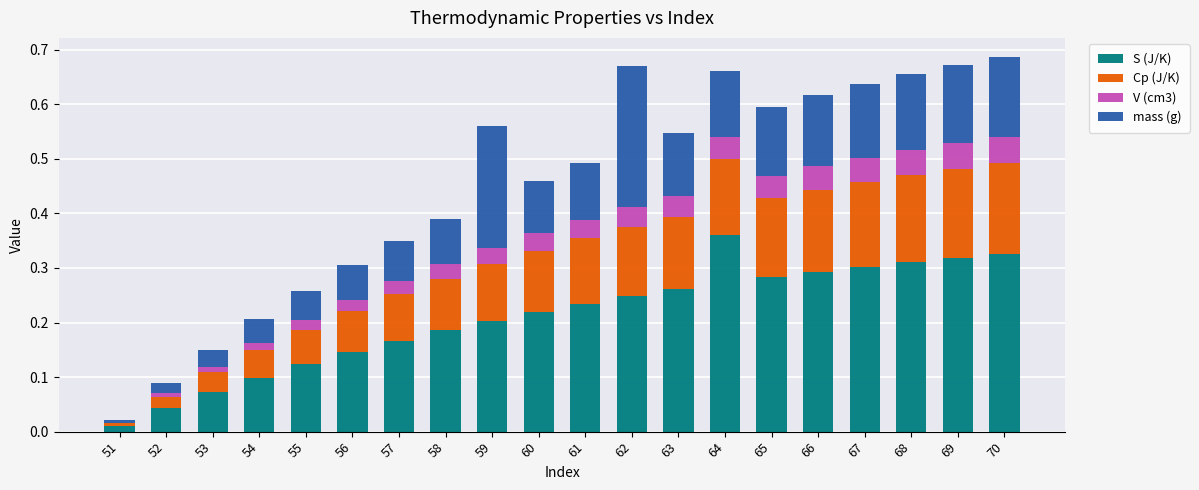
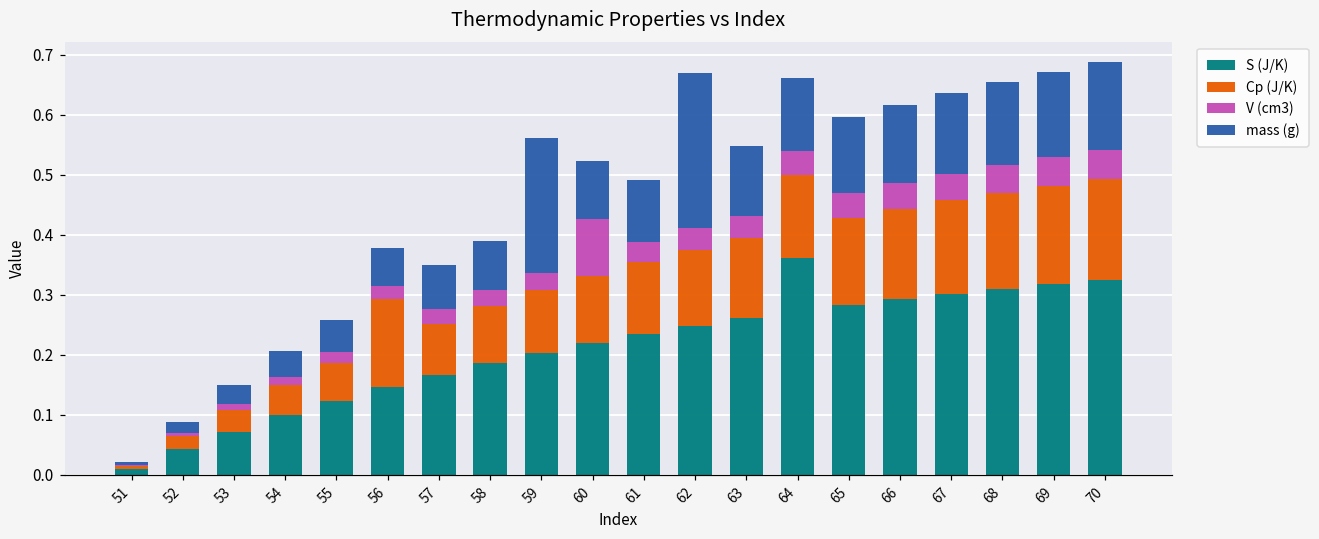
  {
    "S (J/K)": {
      "51": 0.01,
      "52": 0.04,
      "53": 0.07,
      "54": 0.10,
      "55": 0.12,
      "56": 0.15,
      "57": 0.17,
      "58": 0.19,
      "59": 0.20,
      "60": 0.22,
      "61": 0.23,
      "62": 0.25,
      "63": 0.26,
      "64": 0.36,
      "65": 0.28,
      "66": 0.29,
      "67": 0.30,
      "68": 0.31,
      "69": 0.32,
      "70": 0.32
    },
    "Cp (J/K)": {
      "51": 0.01,
      "52": 0.02,
      "53": 0.04,
      "54": 0.05,
      "55": 0.06,
-     "56": 0.07,
+     "56": 0.15,
      "57": 0.08,
      "58": 0.09,
      "59": 0.10,
      "60": 0.11,
      "61": 0.12,
      "62": 0.13,
      "63": 0.13,
      "64": 0.14,
      "65": 0.15,
      "66": 0.15,
      "67": 0.16,
      "68": 0.16,
      "69": 0.16,
      "70": 0.17
    },
    "V (cm3)": {
      "52": 0.01,
      "53": 0.01,
      "54": 0.01,
      "55": 0.02,
      "56": 0.02,
      "57": 0.02,
      "58": 0.03,
      "59": 0.03,
-     "60": 0.03,
+     "60": 0.09,
      "61": 0.03,
      "62": 0.04,
      "63": 0.04,
      "64": 0.04,
      "65": 0.04,
      "66": 0.04,
      "67": 0.04,
      "68": 0.05,
      "69": 0.05,
      "70": 0.05
    },
    "mass (g)": {
      "52": 0.02,
      "53": 0.03,
      "54": 0.04,
      "55": 0.05,
      "56": 0.06,
      "57": 0.07,
      "58": 0.08,
      "59": 0.22,
      "60": 0.10,
      "61": 0.10,
      "62": 0.26,
      "63": 0.12,
      "64": 0.12,
      "65": 0.13,
      "66": 0.13,
      "67": 0.14,
      "68": 0.14,
      "69": 0.14,
      "70": 0.15
    }
  }
